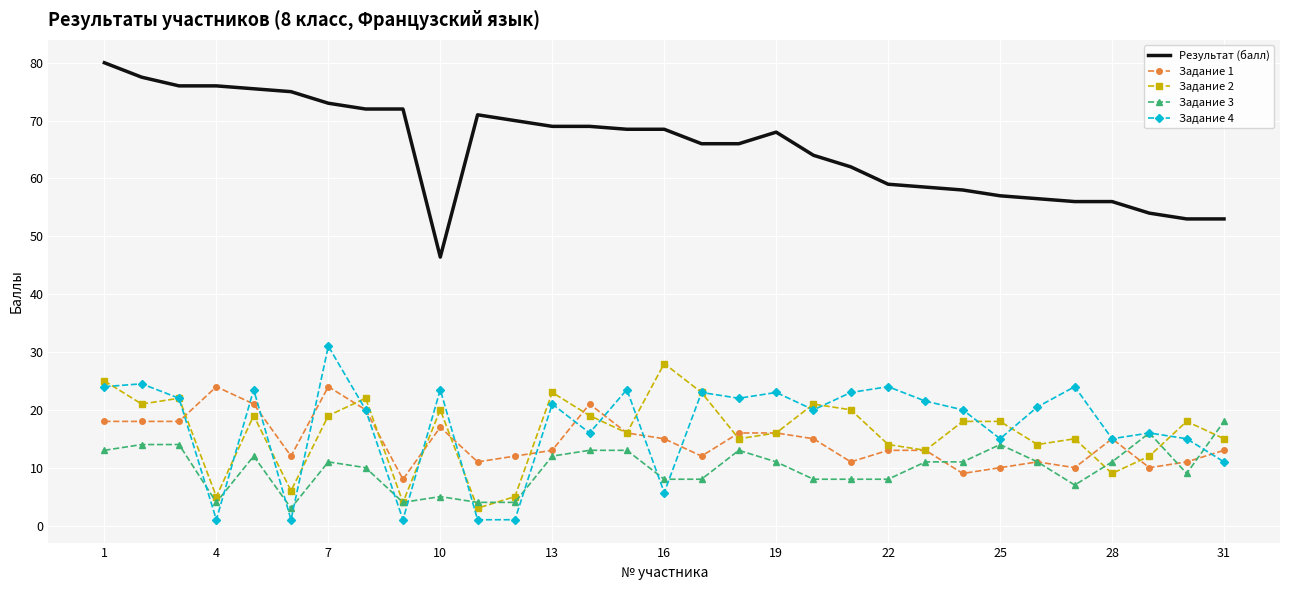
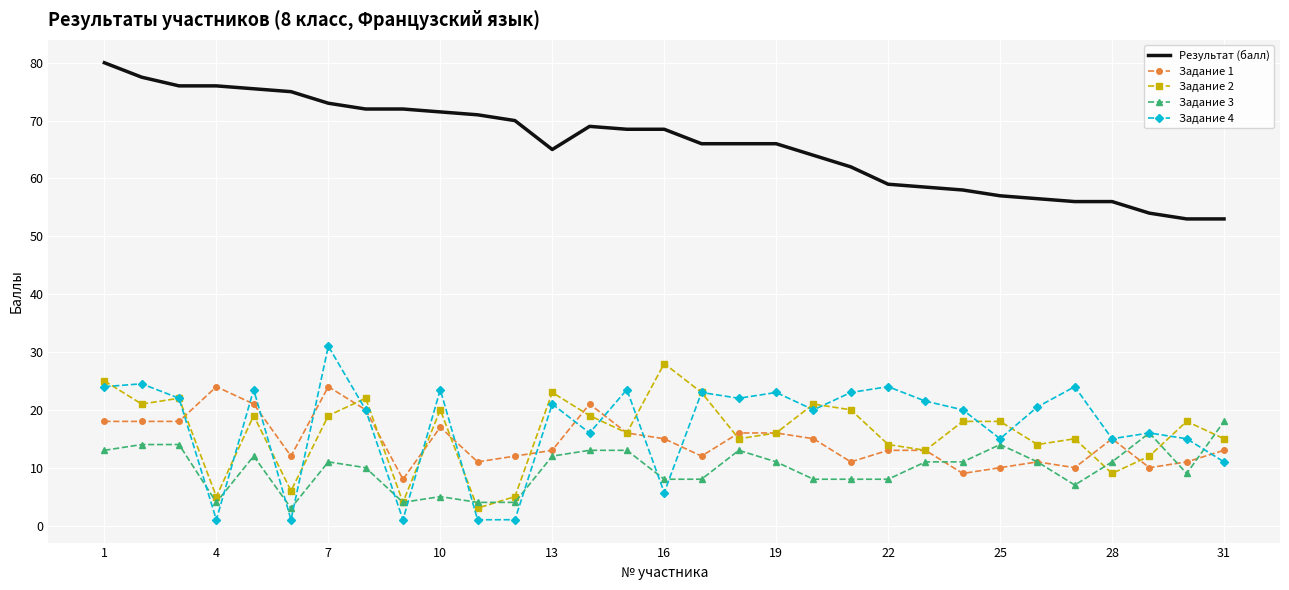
  {
    "Результат (балл)": {
      "1": 80,
      "4": 76,
      "7": 73,
-     "10": 46,
-     "13": 69,
+     "10": 72,
+     "13": 65,
      "16": 69,
-     "19": 68,
+     "19": 66,
      "22": 59,
      "25": 57,
      "28": 56,
      "31": 53
    },
    "Задание 1": {
      "1": 18,
      "4": 24,
      "7": 24,
      "10": 17,
      "13": 13,
      "16": 15,
      "22": 13,
      "25": 10,
      "31": 13
    },
    "Задание 2": {
      "1": 25,
      "4": 5,
      "7": 19,
      "10": 20,
      "13": 23,
      "16": 28,
      "22": 14,
      "25": 18,
      "28": 9,
      "31": 15
    },
    "Задание 3": {
      "1": 13,
      "4": 4,
      "7": 11,
      "10": 5,
      "13": 12,
      "16": 8,
      "19": 11,
      "22": 8,
      "25": 14,
      "28": 11,
      "31": 18
    },
    "Задание 4": {
      "1": 24,
      "4": 1,
      "7": 31,
      "10": 24,
      "13": 21,
      "16": 6,
      "19": 23,
      "22": 24,
      "25": 15,
      "31": 11
    }
  }
